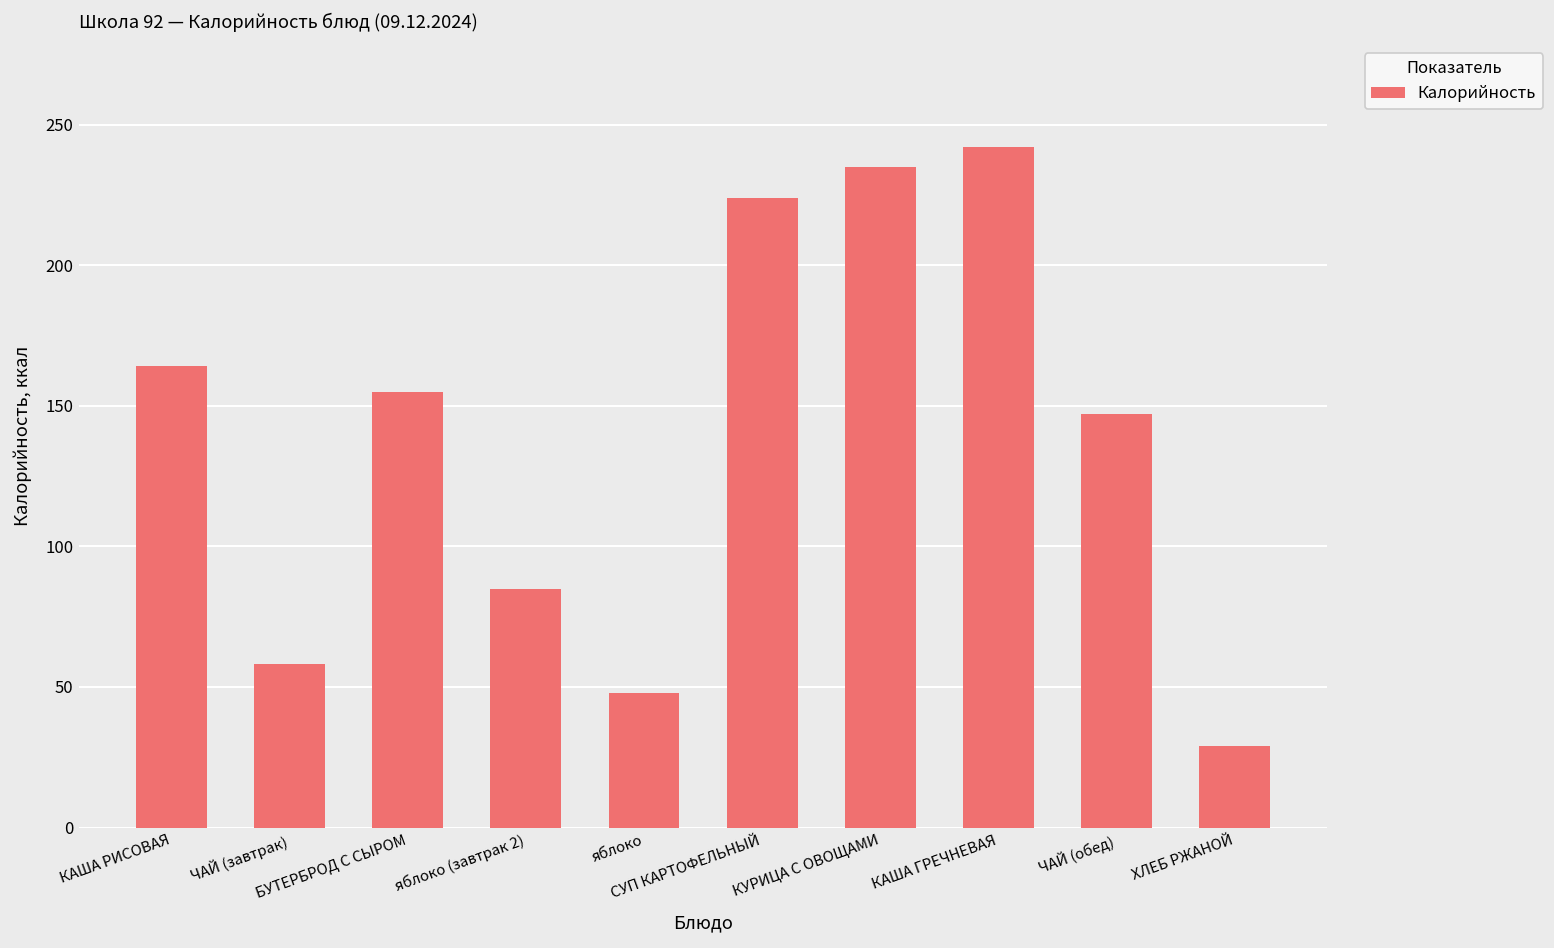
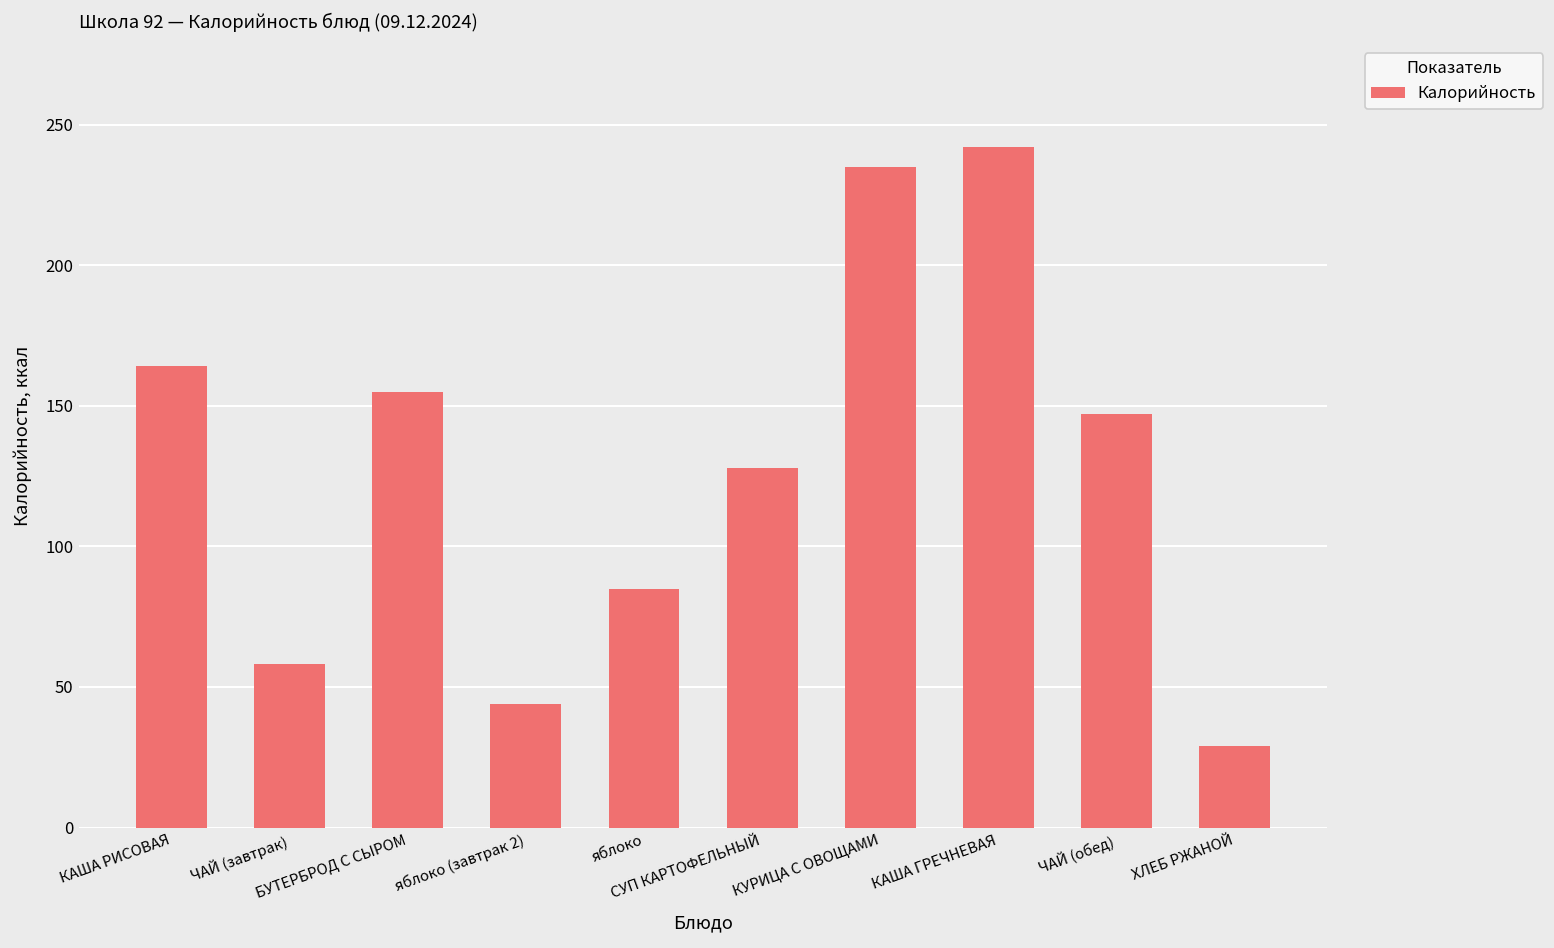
  {
    "КАША РИСОВАЯ": 164,
    "ЧАЙ (завтрак)": 58,
    "БУТЕРБРОД С СЫРОМ": 155,
-   "яблоко (завтрак 2)": 85,
-   "яблоко": 48,
-   "СУП КАРТОФЕЛЬНЫЙ": 224,
+   "яблоко (завтрак 2)": 44,
+   "яблоко": 85,
+   "СУП КАРТОФЕЛЬНЫЙ": 128,
    "КУРИЦА С ОВОЩАМИ": 235,
    "КАША ГРЕЧНЕВАЯ": 242,
    "ЧАЙ (обед)": 147,
    "ХЛЕБ РЖАНОЙ": 29
  }
